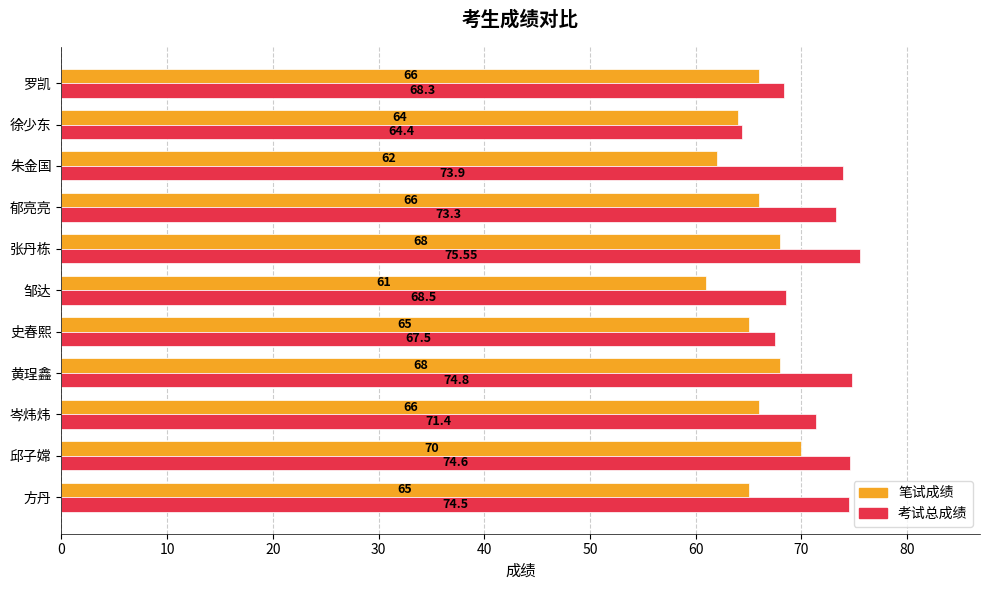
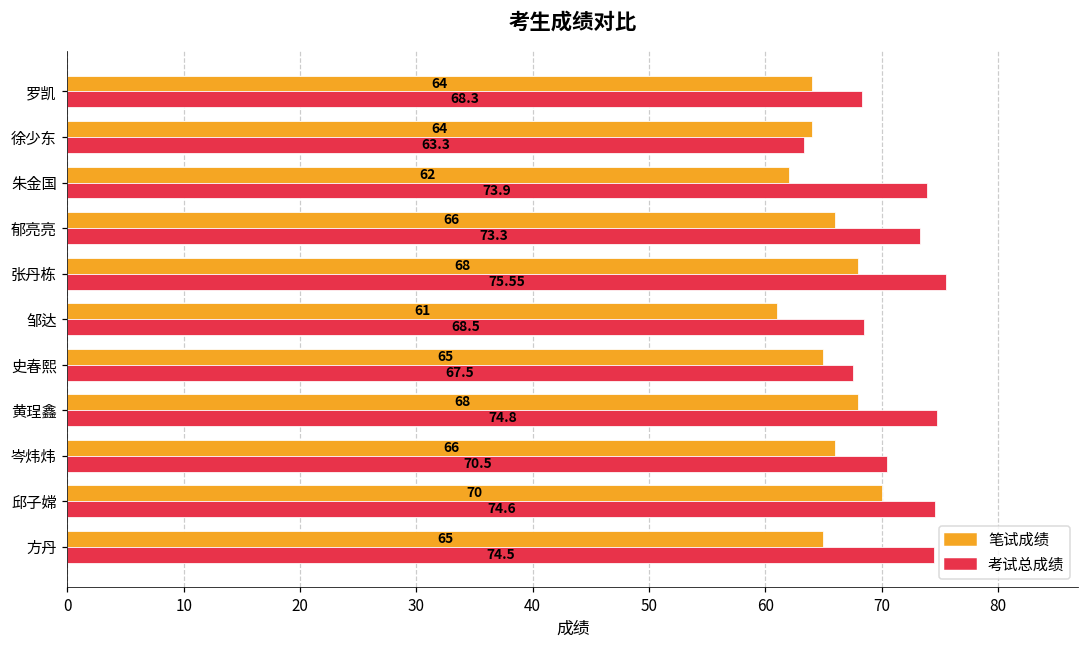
  {
    "笔试成绩": {
-     "罗凯": 66,
+     "罗凯": 64,
      "徐少东": 64,
      "朱金国": 62,
      "郁亮亮": 66,
      "张丹栋": 68,
      "邹达": 61,
      "史春熙": 65,
      "黄珵鑫": 68,
      "岑炜炜": 66,
      "邱子嫦": 70,
      "方丹": 65
    },
    "考试总成绩": {
      "罗凯": 68.3,
-     "徐少东": 64.4,
+     "徐少东": 63.3,
      "朱金国": 73.9,
      "郁亮亮": 73.3,
      "张丹栋": 75.55,
      "邹达": 68.5,
      "史春熙": 67.5,
      "黄珵鑫": 74.8,
-     "岑炜炜": 71.4,
+     "岑炜炜": 70.5,
      "邱子嫦": 74.6,
      "方丹": 74.5
    }
  }
